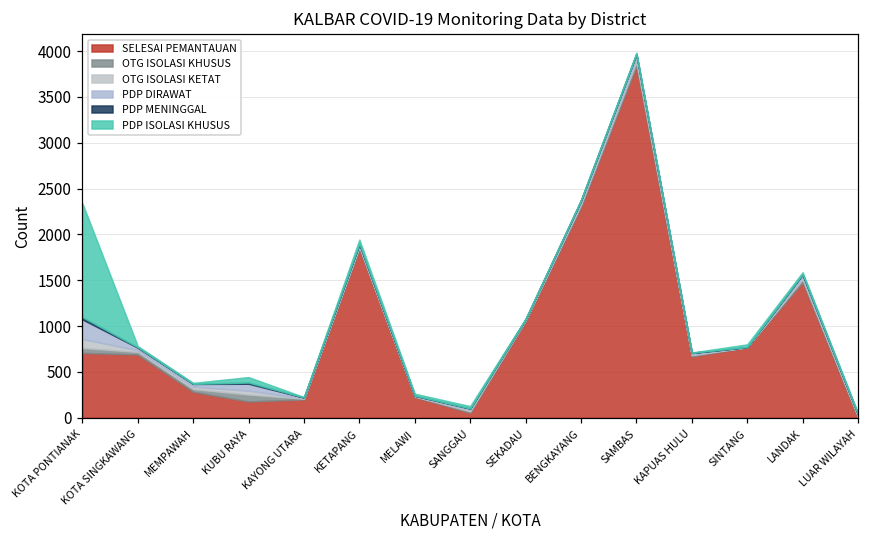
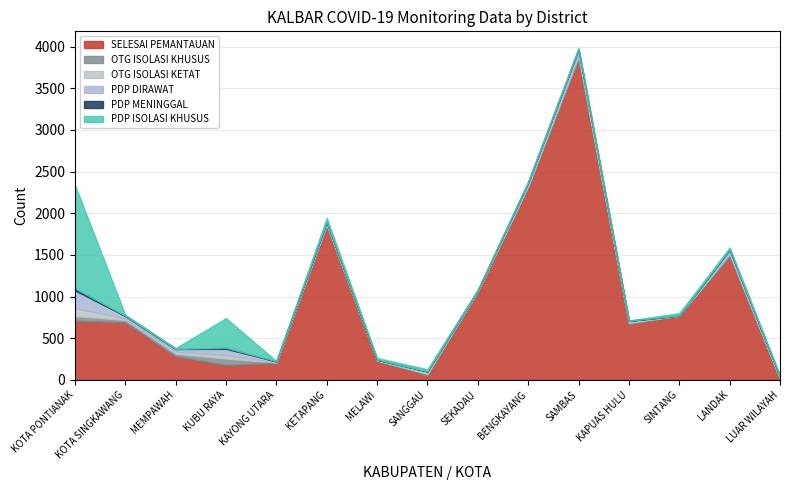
  {
    "SELESAI PEMANTAUAN": {
      "KOTA PONTIANAK": 700,
      "KUBU RAYA": 200,
      "SAMBAS": 3800,
      "LANDAK": 1500
    },
    "OTG ISOLASI KHUSUS": {
      "KOTA PONTIANAK": 100,
      "KUBU RAYA": 100,
      "SAMBAS": 0
    },
    "PDP ISOLASI KHUSUS": {
      "KOTA PONTIANAK": 1200,
-     "KUBU RAYA": 100,
+     "KUBU RAYA": 400,
      "KETAPANG": 0
    }
  }
